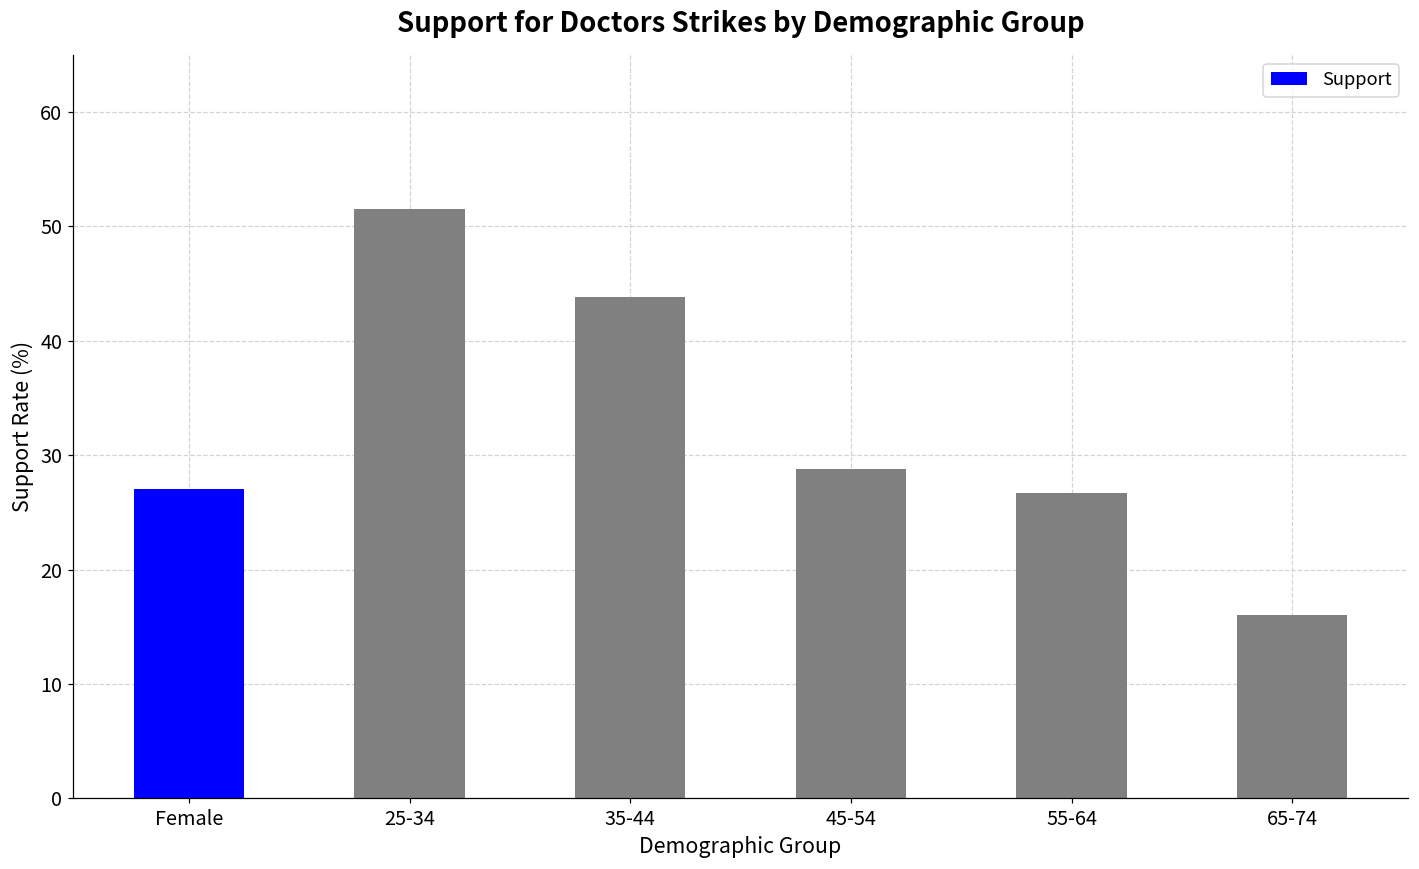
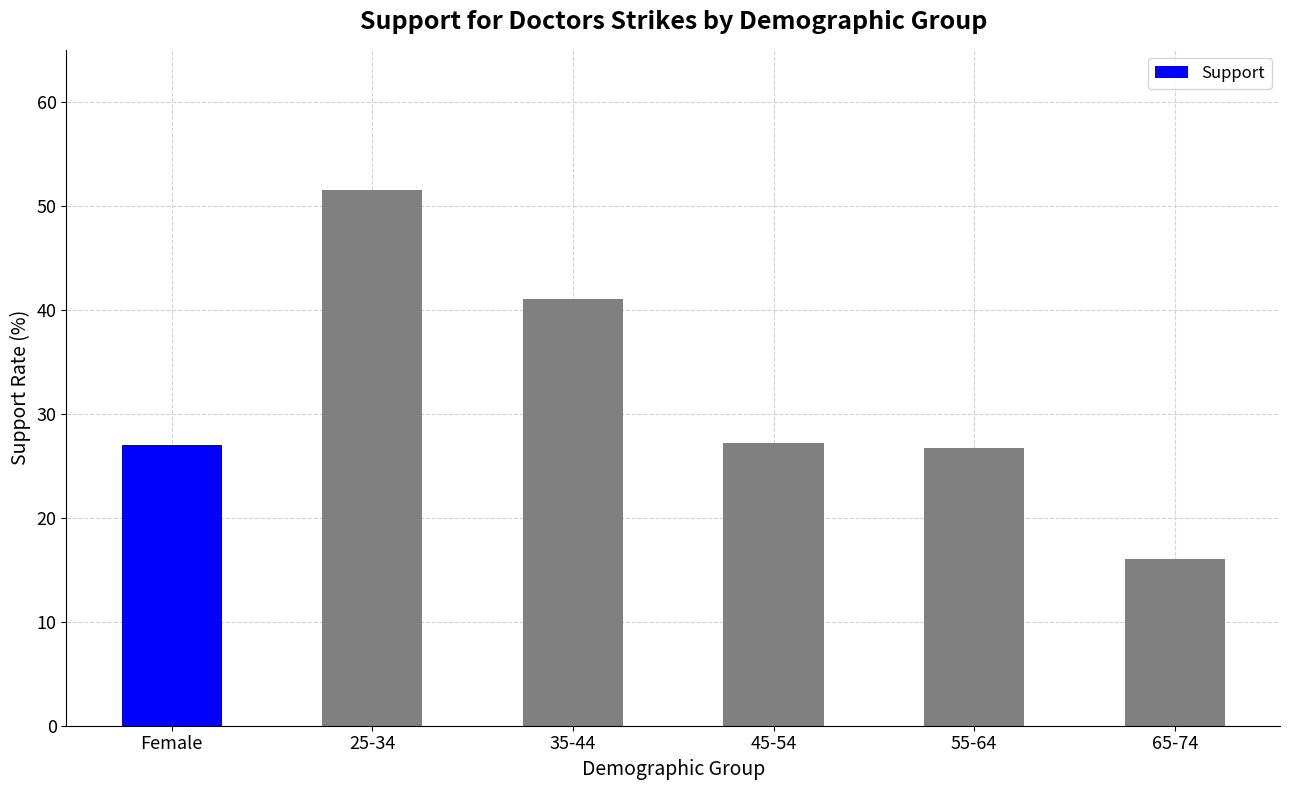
  {
    "Female": 27.0,
    "25-34": 51.5,
-   "35-44": 43.8,
-   "45-54": 28.8,
+   "35-44": 41.0,
+   "45-54": 27.2,
    "55-64": 26.7,
    "65-74": 16.0
  }
